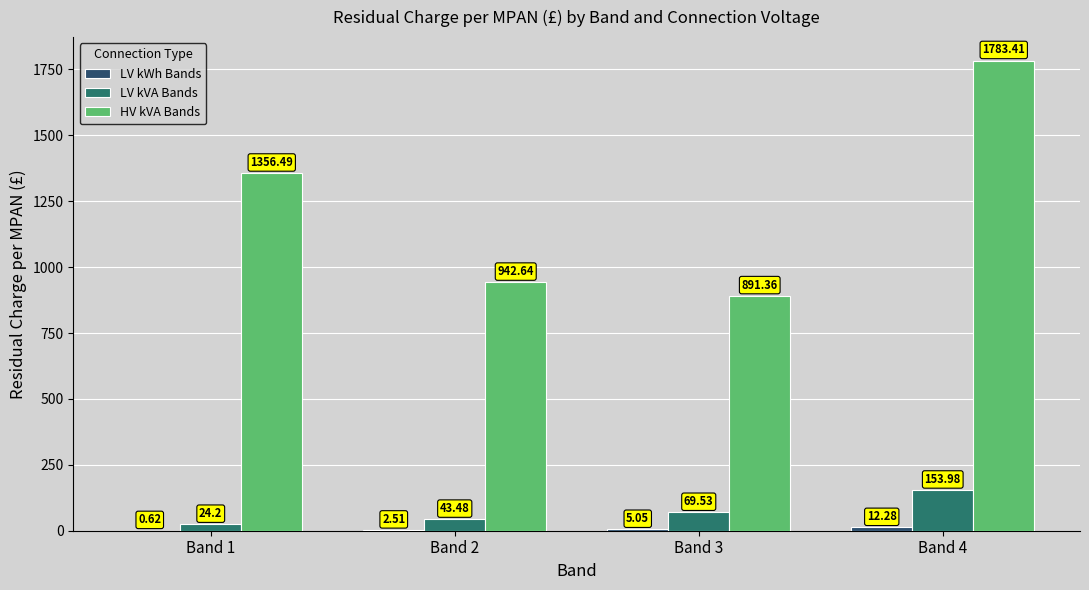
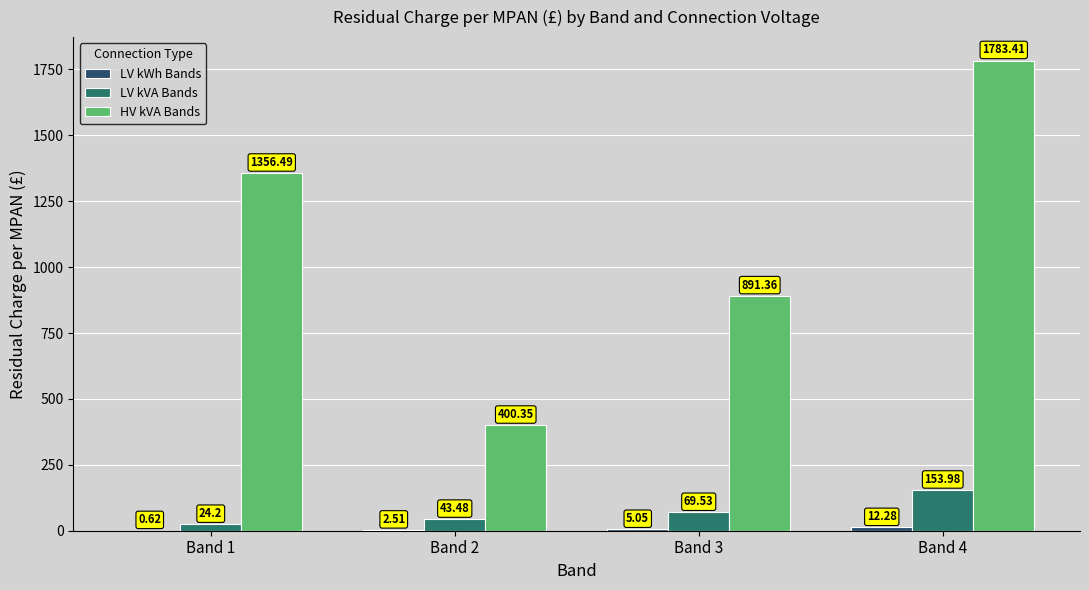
  {
    "HV kVA Bands": {
-     "Band 2": 942.64
+     "Band 2": 400.35
    }
  }
